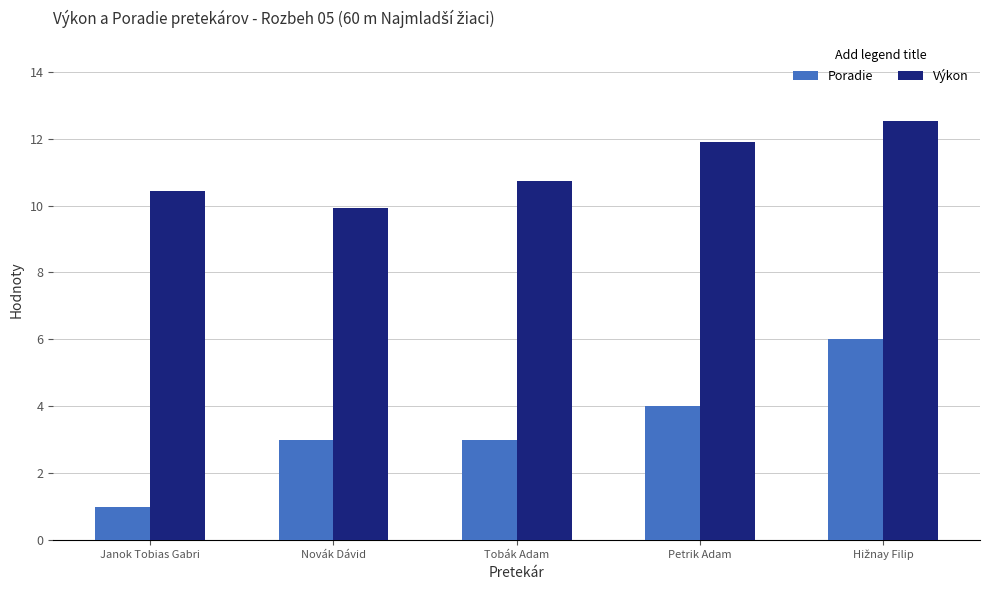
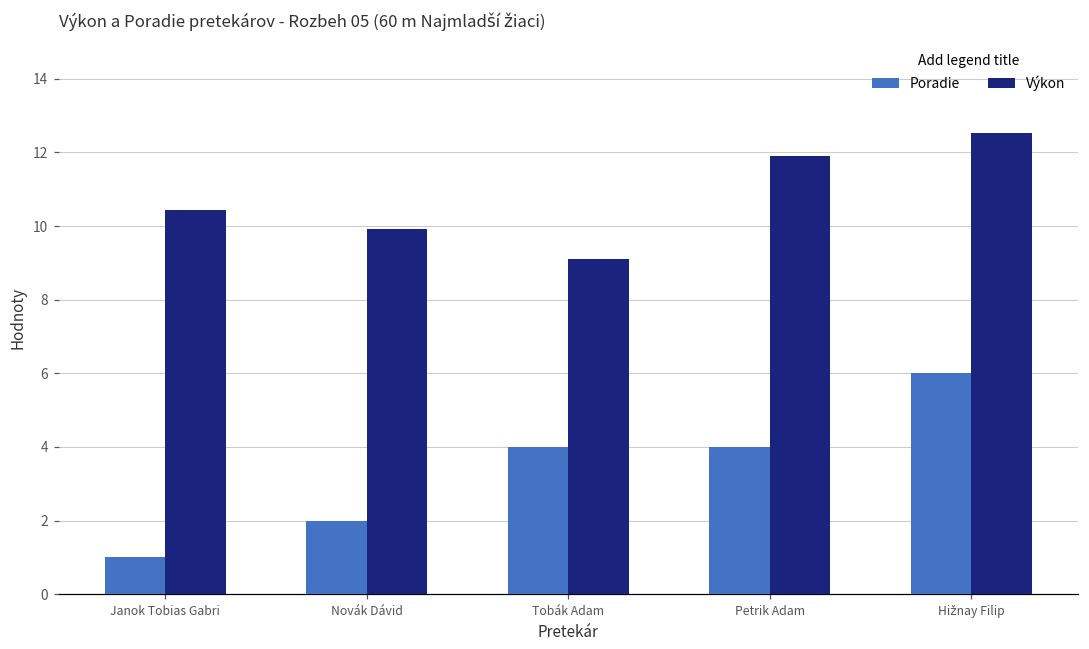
  {
    "Poradie": {
      "Janok Tobias Gabri": 1,
-     "Novák Dávid": 3,
-     "Tobák Adam": 3,
+     "Novák Dávid": 2,
+     "Tobák Adam": 4,
      "Petrik Adam": 4,
      "Hižnay Filip": 6
    },
    "Výkon": {
      "Janok Tobias Gabri": 10.4,
      "Novák Dávid": 9.9,
-     "Tobák Adam": 10.7,
+     "Tobák Adam": 9.1,
      "Petrik Adam": 11.9,
      "Hižnay Filip": 12.5
    }
  }
